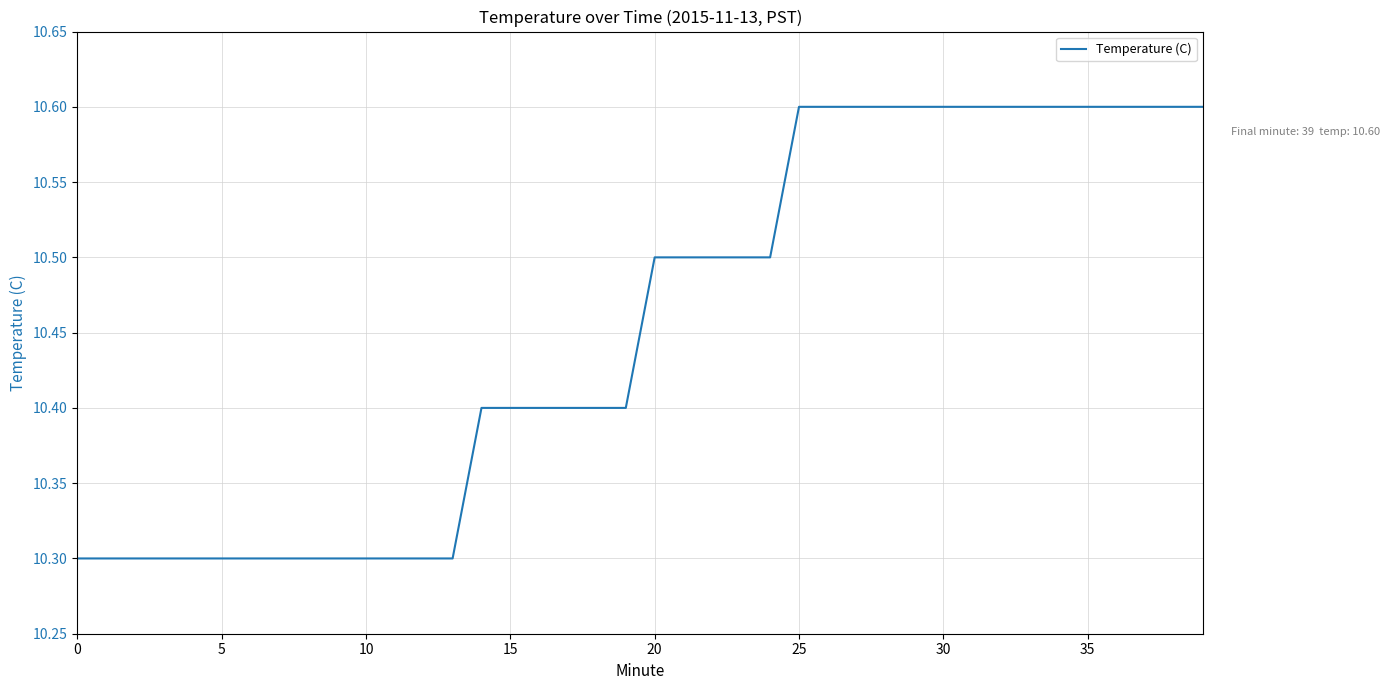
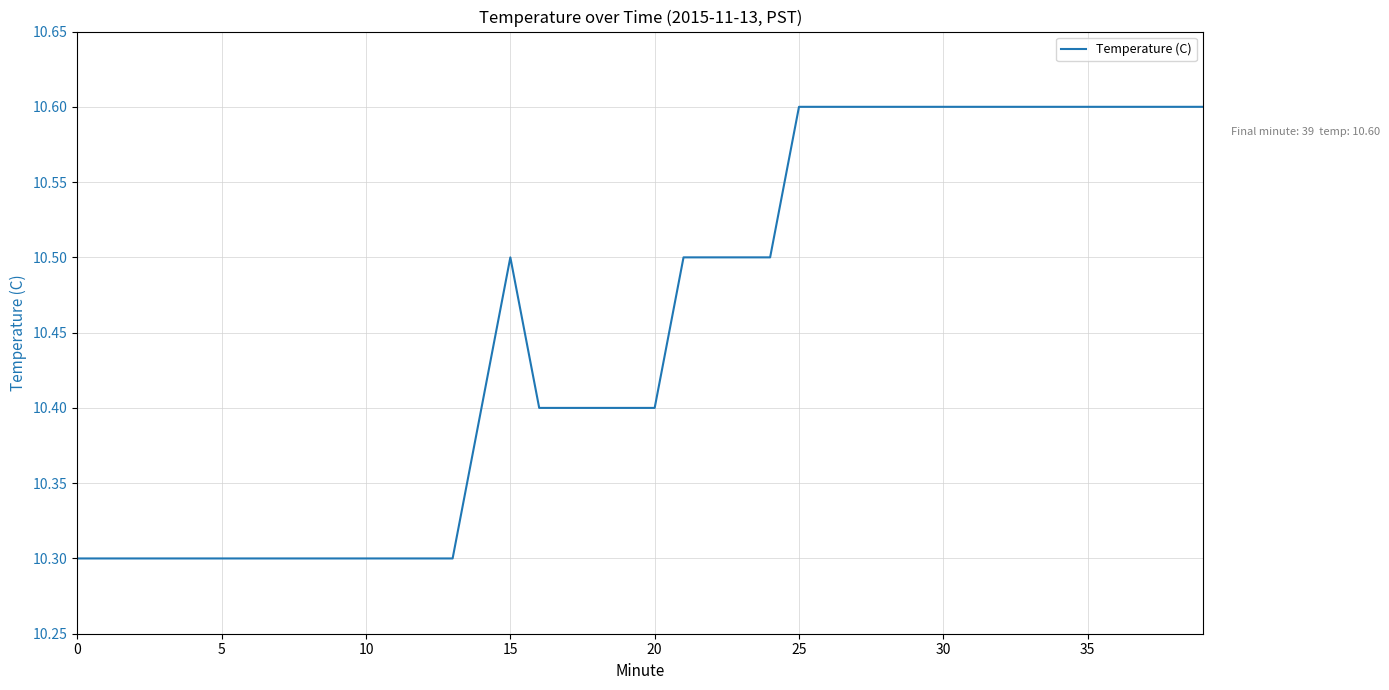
  {
    "0": 10.3,
    "5": 10.3,
    "10": 10.3,
-   "15": 10.4,
-   "20": 10.5,
+   "15": 10.5,
+   "20": 10.4,
    "25": 10.6,
    "30": 10.6,
    "35": 10.6
  }
